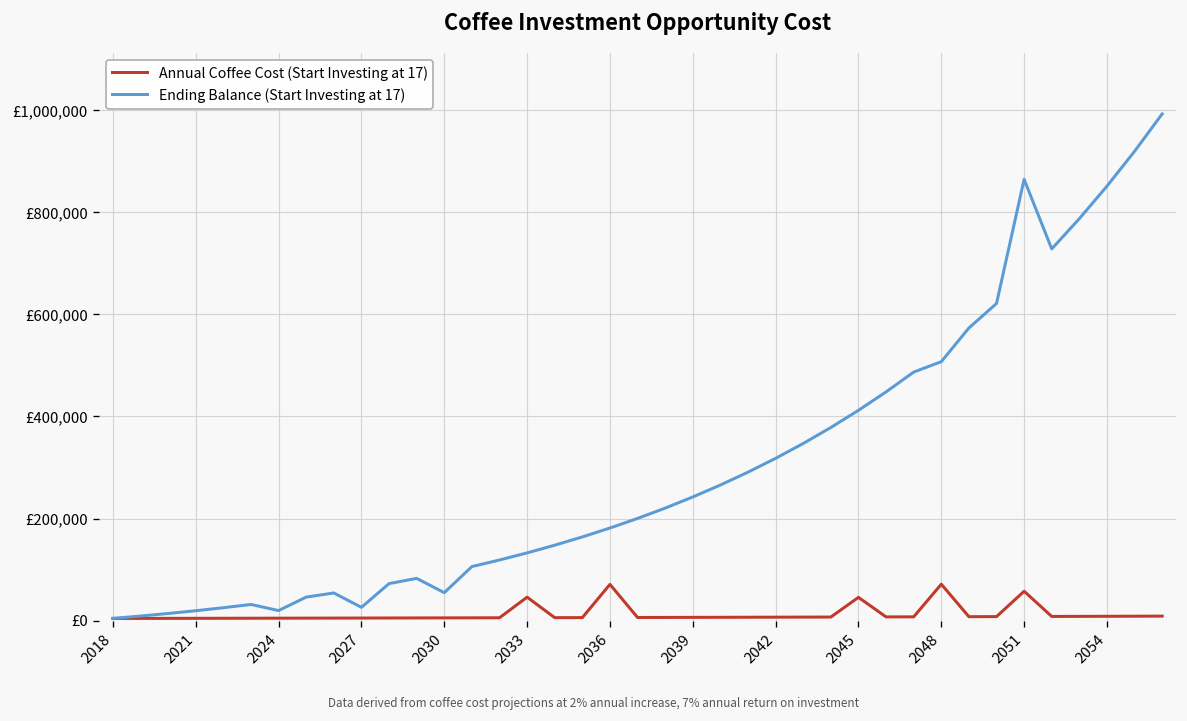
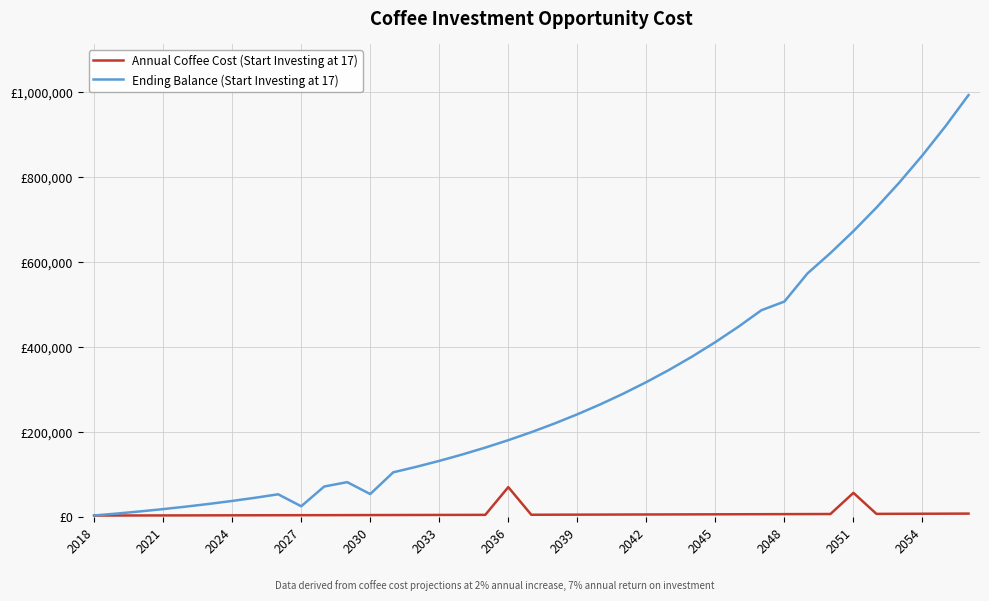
  {
    "Annual Coffee Cost (Start Investing at 17)": {
      "2021": "£0",
      "2024": "£0",
      "2027": "£0",
      "2030": "£10,000",
-     "2033": "£50,000",
+     "2033": "£10,000",
      "2036": "£70,000",
      "2039": "£10,000",
      "2042": "£10,000",
-     "2045": "£50,000",
-     "2048": "£70,000",
+     "2045": "£10,000",
+     "2048": "£10,000",
      "2051": "£60,000",
      "2054": "£10,000"
    },
    "Ending Balance (Start Investing at 17)": {
      "2021": "£20,000",
-     "2024": "£20,000",
+     "2024": "£40,000",
      "2027": "£30,000",
      "2030": "£50,000",
      "2033": "£130,000",
      "2036": "£180,000",
      "2039": "£240,000",
      "2042": "£320,000",
      "2045": "£410,000",
      "2048": "£510,000",
-     "2051": "£860,000",
+     "2051": "£670,000",
      "2054": "£850,000"
    }
  }
